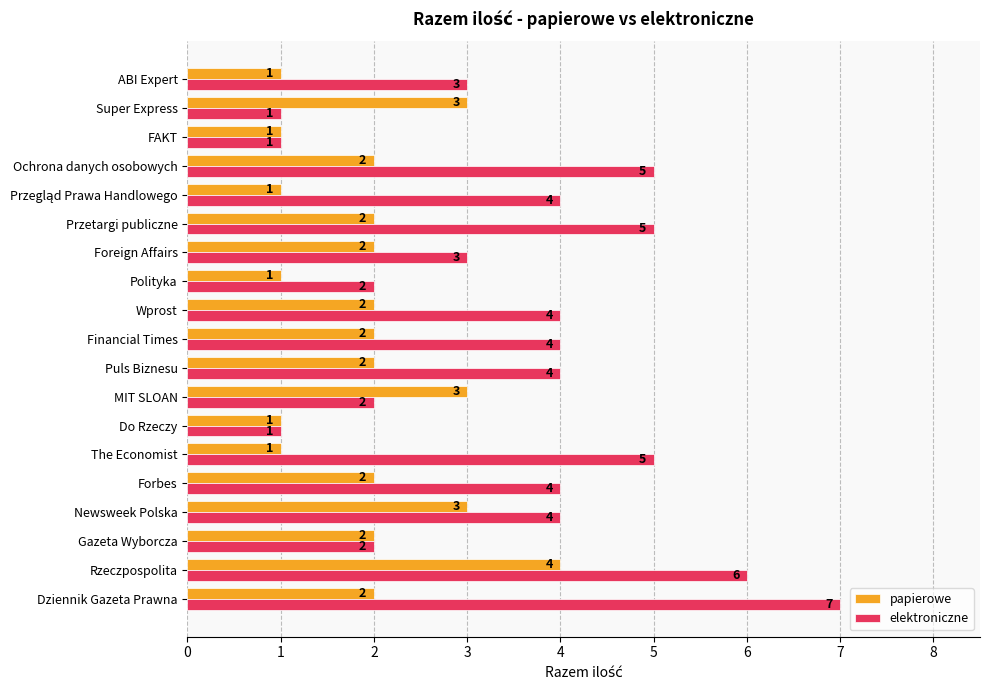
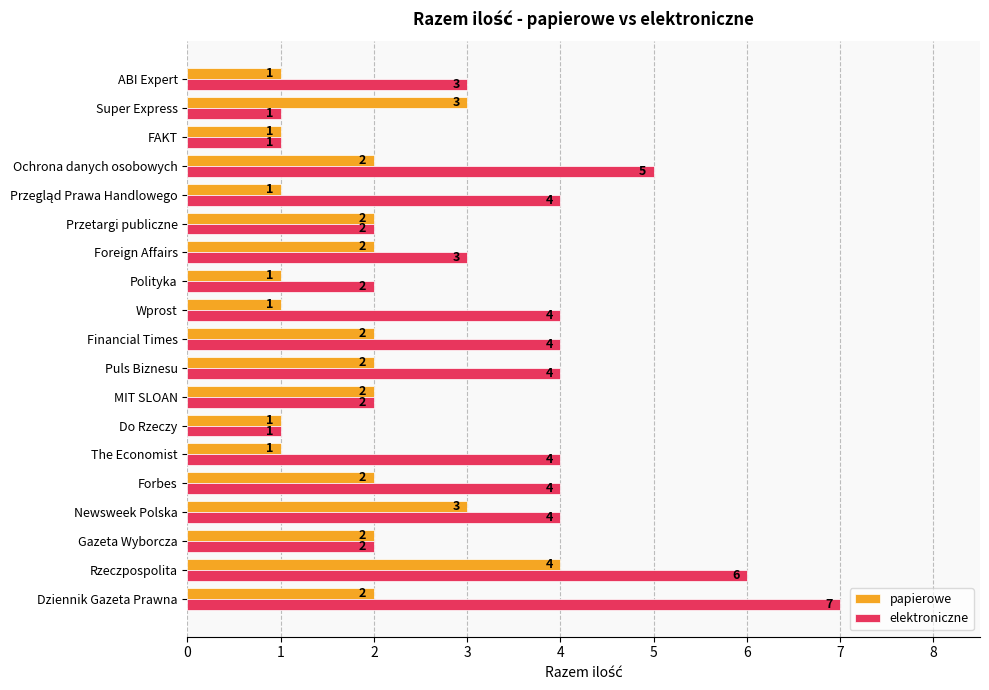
  {
    "papierowe": {
      "ABI Expert": 1,
      "Super Express": 3,
      "Ochrona danych osobowych": 2,
      "Przegląd Prawa Handlowego": 1,
      "Foreign Affairs": 2,
      "Polityka": 1,
-     "Wprost": 2,
+     "Wprost": 1,
      "Financial Times": 2,
      "Puls Biznesu": 2,
-     "MIT SLOAN": 3,
+     "MIT SLOAN": 2,
      "The Economist": 1,
      "Forbes": 2,
      "Newsweek Polska": 3,
      "Rzeczpospolita": 4,
      "Dziennik Gazeta Prawna": 2
    },
    "elektroniczne": {
      "ABI Expert": 3,
      "Super Express": 1,
      "Ochrona danych osobowych": 5,
      "Przegląd Prawa Handlowego": 4,
-     "Przetargi publiczne": 5,
+     "Przetargi publiczne": 2,
      "Foreign Affairs": 3,
      "Polityka": 2,
      "Wprost": 4,
      "Financial Times": 4,
      "Puls Biznesu": 4,
-     "The Economist": 5,
+     "The Economist": 4,
      "Forbes": 4,
      "Newsweek Polska": 4,
      "Rzeczpospolita": 6,
      "Dziennik Gazeta Prawna": 7
    }
  }
